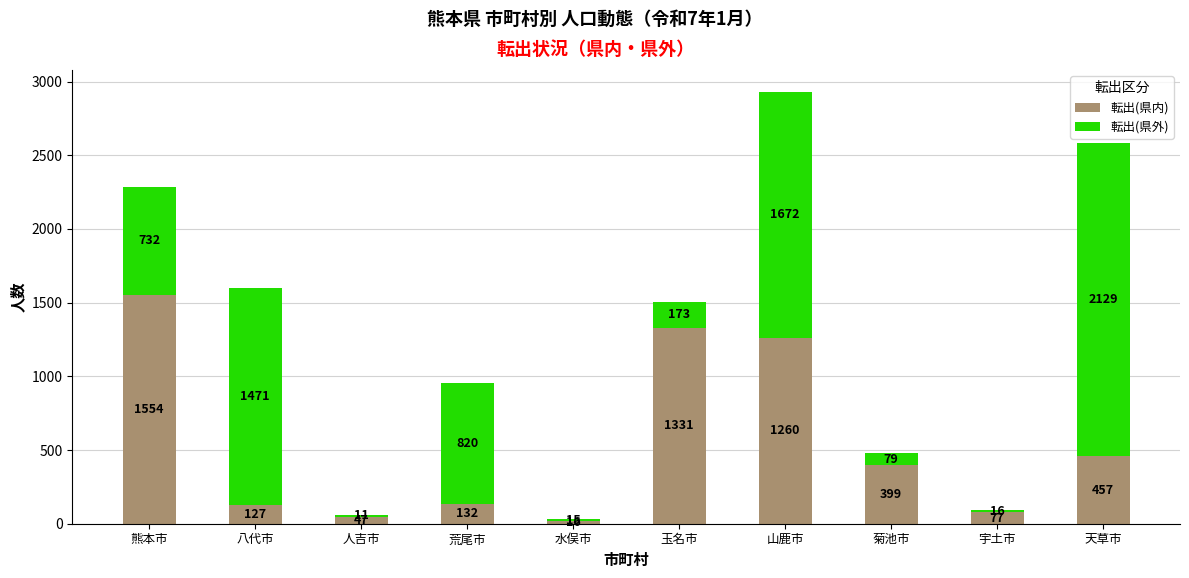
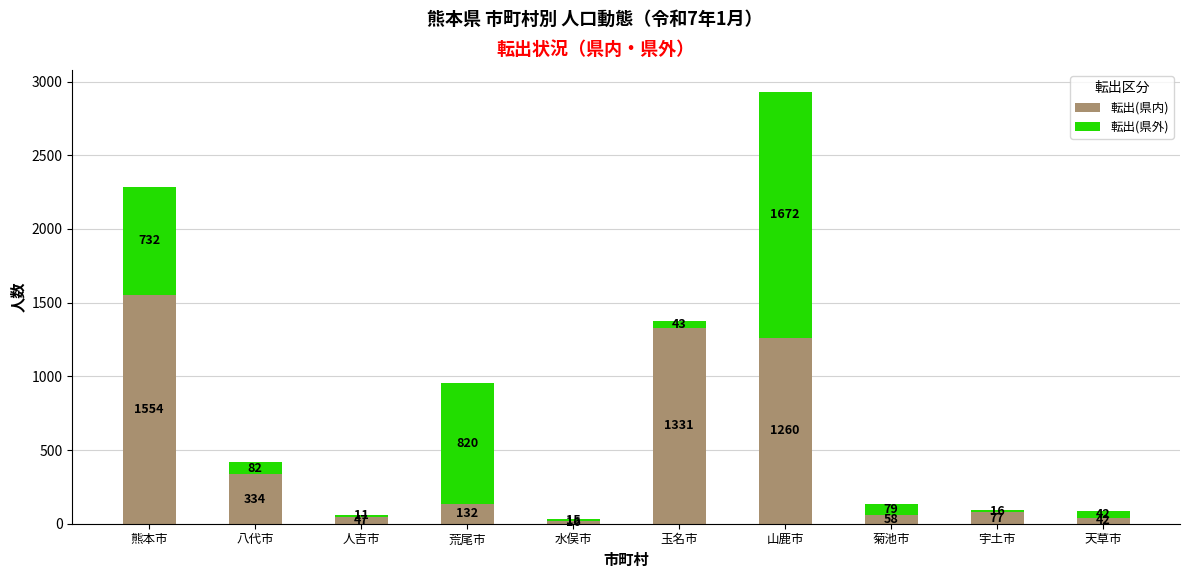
  {
    "転出(県内)": {
      "熊本市": 1554,
-     "八代市": 127,
+     "八代市": 334,
      "荒尾市": 132,
      "玉名市": 1331,
      "山鹿市": 1260,
-     "菊池市": 399,
-     "天草市": 457
+     "菊池市": 58,
+     "天草市": 42
    },
    "転出(県外)": {
      "熊本市": 732,
-     "八代市": 1471,
+     "八代市": 82,
      "荒尾市": 820,
-     "玉名市": 173,
+     "玉名市": 43,
      "山鹿市": 1672,
-     "天草市": 2129
+     "天草市": 42
    }
  }
